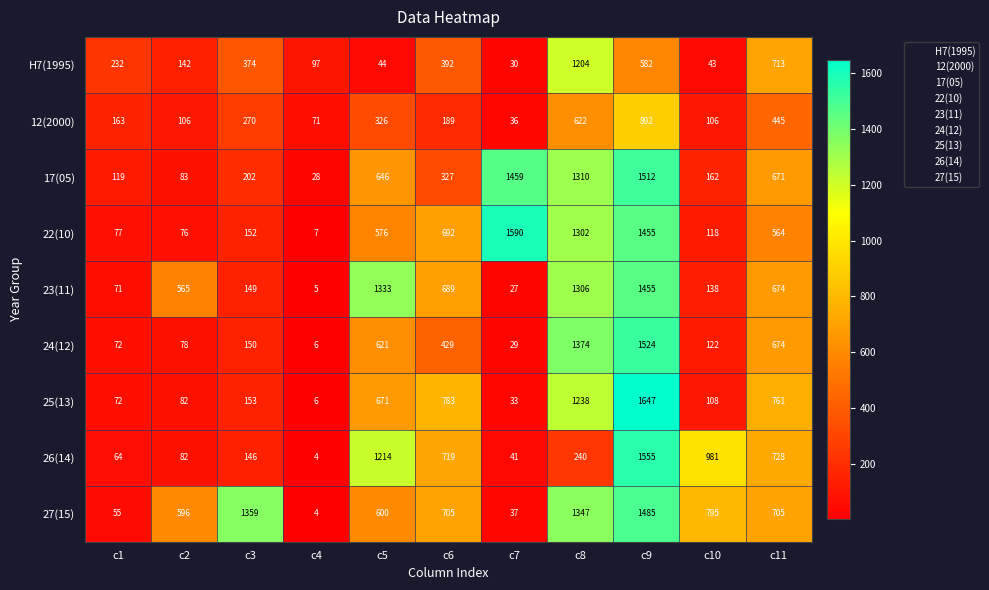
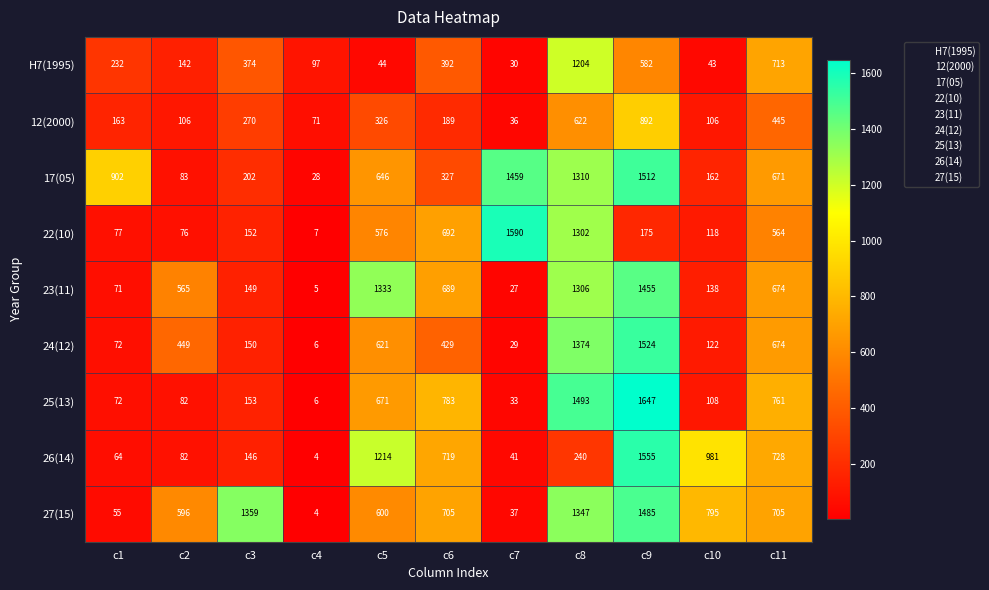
  {
    "H7(1995)": {
      "c1": 232,
      "c2": 142,
      "c3": 374,
      "c4": 97,
      "c5": 44,
      "c6": 392,
      "c7": 30,
      "c8": 1204,
      "c9": 582,
      "c10": 43,
      "c11": 713
    },
    "12(2000)": {
      "c1": 163,
      "c2": 106,
      "c3": 270,
      "c4": 71,
      "c5": 326,
      "c6": 189,
      "c7": 36,
      "c8": 622,
      "c9": 892,
      "c10": 106,
      "c11": 445
    },
    "17(05)": {
-     "c1": 119,
+     "c1": 902,
      "c2": 83,
      "c3": 202,
      "c4": 28,
      "c5": 646,
      "c6": 327,
      "c7": 1459,
      "c8": 1310,
      "c9": 1512,
      "c10": 162,
      "c11": 671
    },
    "22(10)": {
      "c1": 77,
      "c2": 76,
      "c3": 152,
      "c4": 7,
      "c5": 576,
      "c6": 692,
      "c7": 1590,
      "c8": 1302,
-     "c9": 1455,
+     "c9": 175,
      "c10": 118,
      "c11": 564
    },
    "23(11)": {
      "c1": 71,
      "c2": 565,
      "c3": 149,
      "c4": 5,
      "c5": 1333,
      "c6": 689,
      "c7": 27,
      "c8": 1306,
      "c9": 1455,
      "c10": 138,
      "c11": 674
    },
    "24(12)": {
      "c1": 72,
-     "c2": 78,
+     "c2": 449,
      "c3": 150,
      "c4": 6,
      "c5": 621,
      "c6": 429,
      "c7": 29,
      "c8": 1374,
      "c9": 1524,
      "c10": 122,
      "c11": 674
    },
    "25(13)": {
      "c1": 72,
      "c2": 82,
      "c3": 153,
      "c4": 6,
      "c5": 671,
      "c6": 783,
      "c7": 33,
-     "c8": 1238,
+     "c8": 1493,
      "c9": 1647,
      "c10": 108,
      "c11": 761
    },
    "26(14)": {
      "c1": 64,
      "c2": 82,
      "c3": 146,
      "c4": 4,
      "c5": 1214,
      "c6": 719,
      "c7": 41,
      "c8": 240,
      "c9": 1555,
      "c10": 981,
      "c11": 728
    },
    "27(15)": {
      "c1": 55,
      "c2": 596,
      "c3": 1359,
      "c4": 4,
      "c5": 600,
      "c6": 705,
      "c7": 37,
      "c8": 1347,
      "c9": 1485,
      "c10": 795,
      "c11": 705
    }
  }
